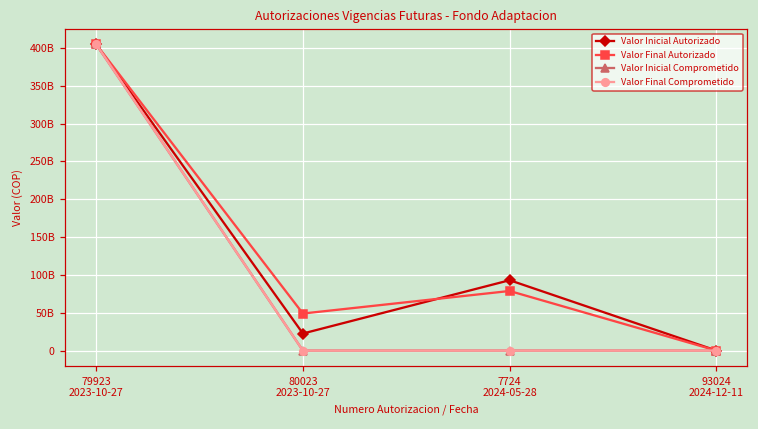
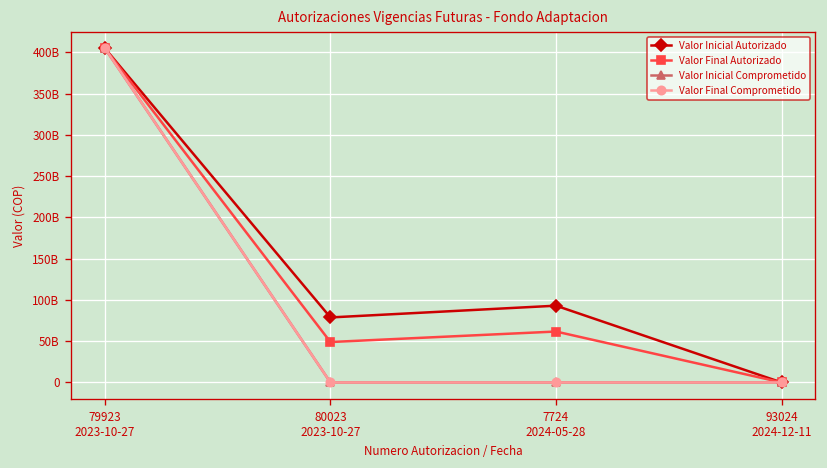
  {
    "Valor Inicial Autorizado": {
-     "80023 2023-10-27": 20000000000,
+     "80023 2023-10-27": 80000000000,
      "7724 2024-05-28": 90000000000
    },
    "Valor Final Autorizado": {
      "80023 2023-10-27": 50000000000,
-     "7724 2024-05-28": 80000000000
+     "7724 2024-05-28": 60000000000
    },
    "Valor Final Comprometido": {
      "80023 2023-10-27": 0,
      "7724 2024-05-28": 0
    }
  }
